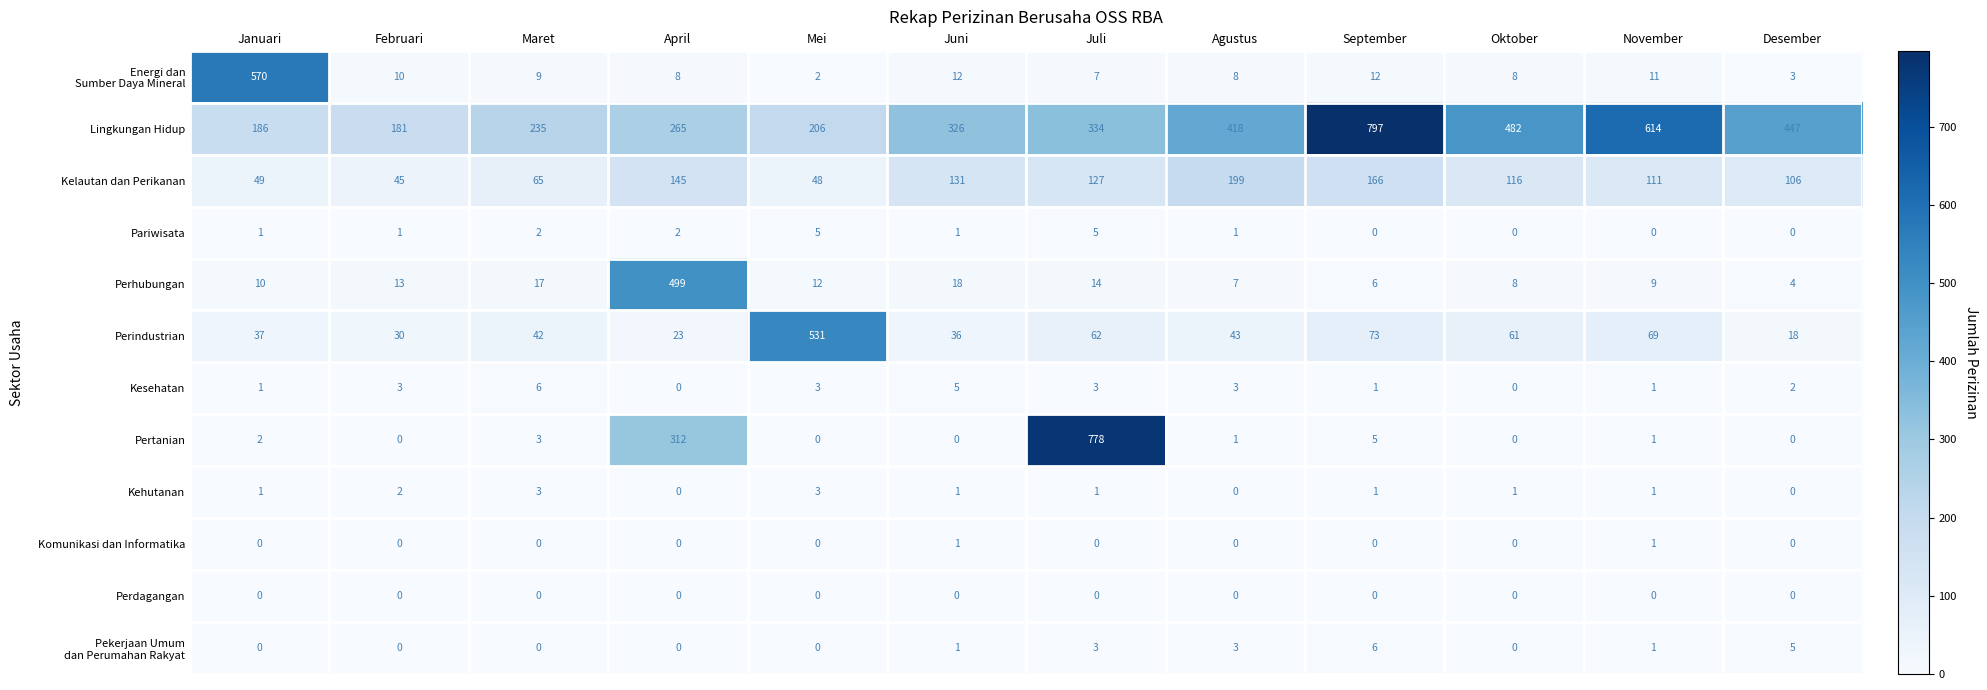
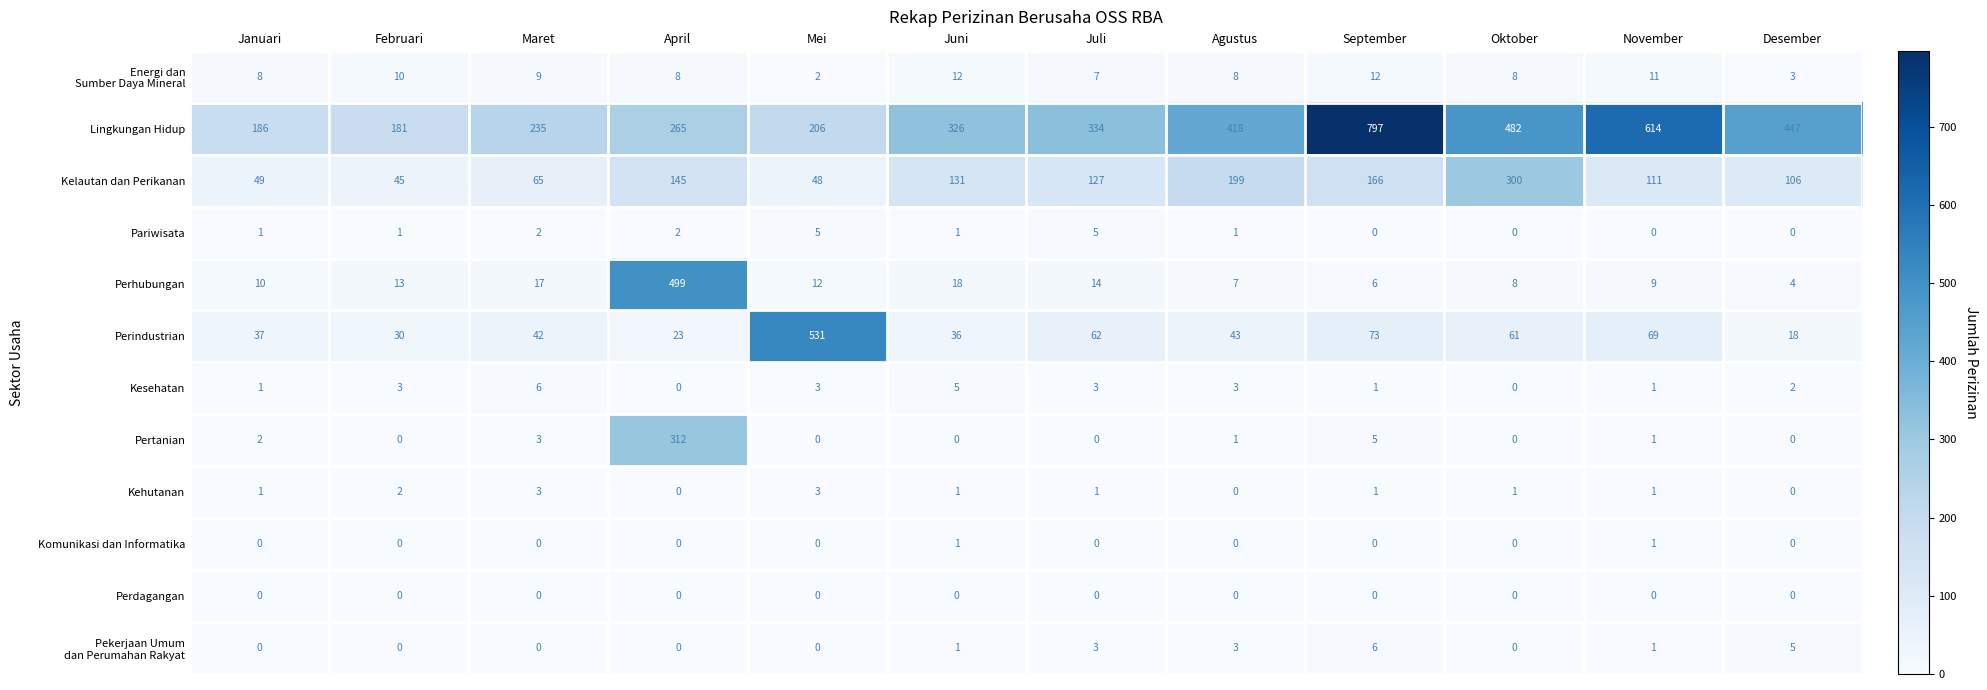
  {
    "Energi dan Sumber Daya Mineral": {
-     "Januari": 570,
+     "Januari": 8,
      "Februari": 10,
      "Maret": 9,
      "April": 8,
      "Mei": 2,
      "Juni": 12,
      "Juli": 7,
      "Agustus": 8,
      "September": 12,
      "Oktober": 8,
      "November": 11,
      "Desember": 3
    },
    "Lingkungan Hidup": {
      "Januari": 186,
      "Februari": 181,
      "Maret": 235,
      "April": 265,
      "Mei": 206,
      "Juni": 326,
      "Juli": 334,
      "September": 797,
      "Oktober": 482,
      "November": 614
    },
    "Kelautan dan Perikanan": {
      "Januari": 49,
      "Februari": 45,
      "Maret": 65,
      "April": 145,
      "Mei": 48,
      "Juni": 131,
      "Juli": 127,
      "Agustus": 199,
      "September": 166,
-     "Oktober": 116,
+     "Oktober": 300,
      "November": 111,
      "Desember": 106
    },
    "Pariwisata": {
      "Januari": 1,
      "Februari": 1,
      "Maret": 2,
      "April": 2,
      "Mei": 5,
      "Juni": 1,
      "Juli": 5,
      "Agustus": 1,
      "September": 0,
      "Oktober": 0,
      "November": 0,
      "Desember": 0
    },
    "Perhubungan": {
      "Januari": 10,
      "Februari": 13,
      "Maret": 17,
      "April": 499,
      "Mei": 12,
      "Juni": 18,
      "Juli": 14,
      "Agustus": 7,
      "September": 6,
      "Oktober": 8,
      "November": 9,
      "Desember": 4
    },
    "Perindustrian": {
      "Januari": 37,
      "Februari": 30,
      "Maret": 42,
      "April": 23,
      "Mei": 531,
      "Juni": 36,
      "Juli": 62,
      "Agustus": 43,
      "September": 73,
      "Oktober": 61,
      "November": 69,
      "Desember": 18
    },
    "Kesehatan": {
      "Januari": 1,
      "Februari": 3,
      "Maret": 6,
      "April": 0,
      "Mei": 3,
      "Juni": 5,
      "Juli": 3,
      "Agustus": 3,
      "September": 1,
      "Oktober": 0,
      "November": 1,
      "Desember": 2
    },
    "Pertanian": {
      "Januari": 2,
      "Februari": 0,
      "Maret": 3,
      "April": 312,
      "Mei": 0,
      "Juni": 0,
-     "Juli": 778,
+     "Juli": 0,
      "Agustus": 1,
      "September": 5,
      "Oktober": 0,
      "November": 1,
      "Desember": 0
    },
    "Kehutanan": {
      "Januari": 1,
      "Februari": 2,
      "Maret": 3,
      "April": 0,
      "Mei": 3,
      "Juni": 1,
      "Juli": 1,
      "Agustus": 0,
      "September": 1,
      "Oktober": 1,
      "November": 1,
      "Desember": 0
    },
    "Komunikasi dan Informatika": {
      "Januari": 0,
      "Februari": 0,
      "Maret": 0,
      "April": 0,
      "Mei": 0,
      "Juni": 1,
      "Juli": 0,
      "Agustus": 0,
      "September": 0,
      "Oktober": 0,
      "November": 1,
      "Desember": 0
    },
    "Perdagangan": {
      "Januari": 0,
      "Februari": 0,
      "Maret": 0,
      "April": 0,
      "Mei": 0,
      "Juni": 0,
      "Juli": 0,
      "Agustus": 0,
      "September": 0,
      "Oktober": 0,
      "November": 0,
      "Desember": 0
    },
    "Pekerjaan Umum dan Perumahan Rakyat": {
      "Januari": 0,
      "Februari": 0,
      "Maret": 0,
      "April": 0,
      "Mei": 0,
      "Juni": 1,
      "Juli": 3,
      "Agustus": 3,
      "September": 6,
      "Oktober": 0,
      "November": 1,
      "Desember": 5
    }
  }
